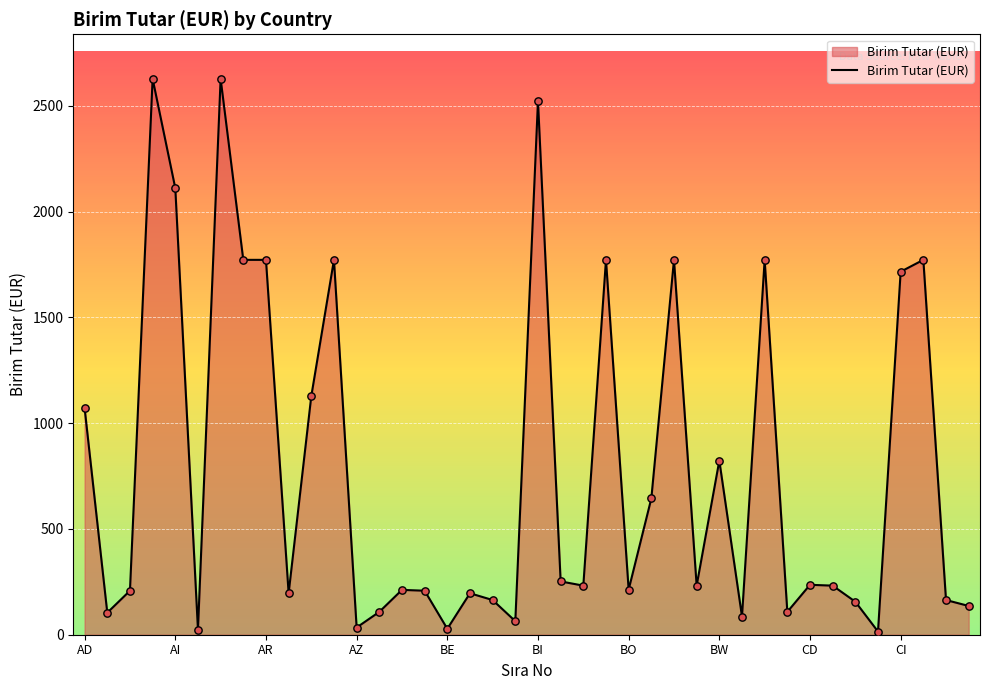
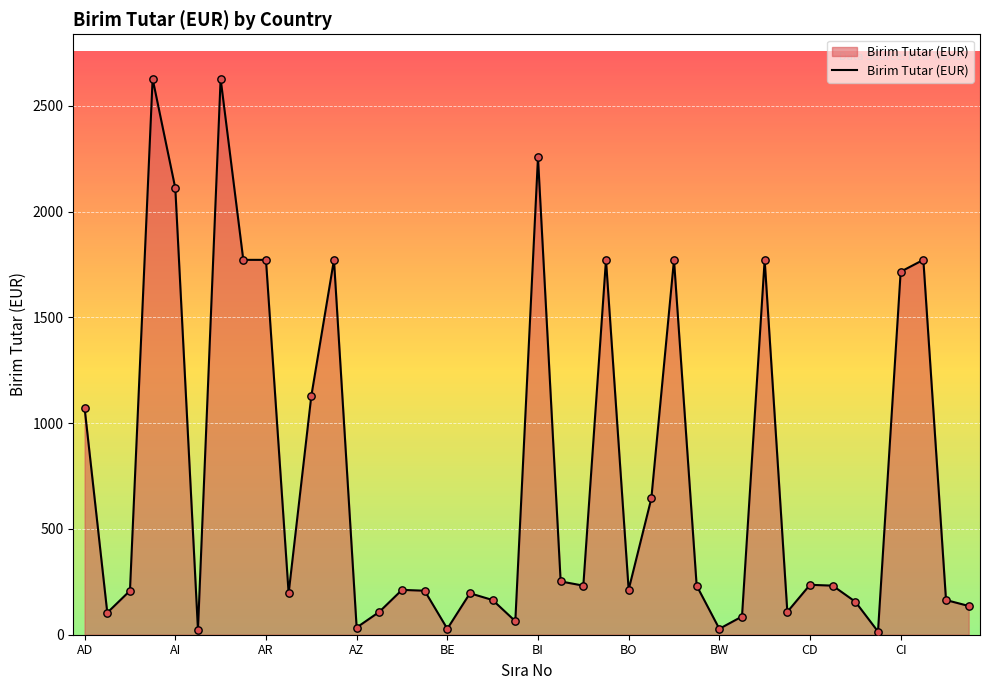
  {
    "AD": 1070,
    "AI": 2110,
    "AR": 1770,
    "AZ": 30,
    "BE": 30,
-   "BI": 2520,
+   "BI": 2260,
    "BO": 210,
-   "BW": 820,
+   "BW": 30,
    "CD": 240,
    "CI": 1720
  }
